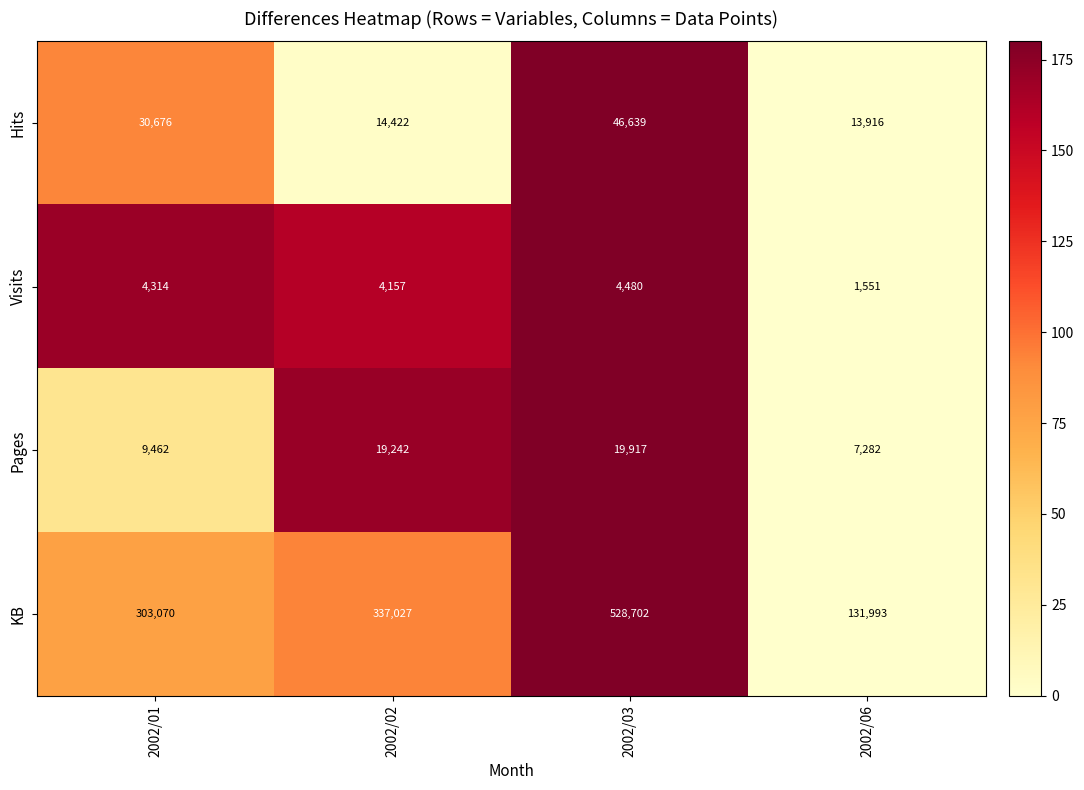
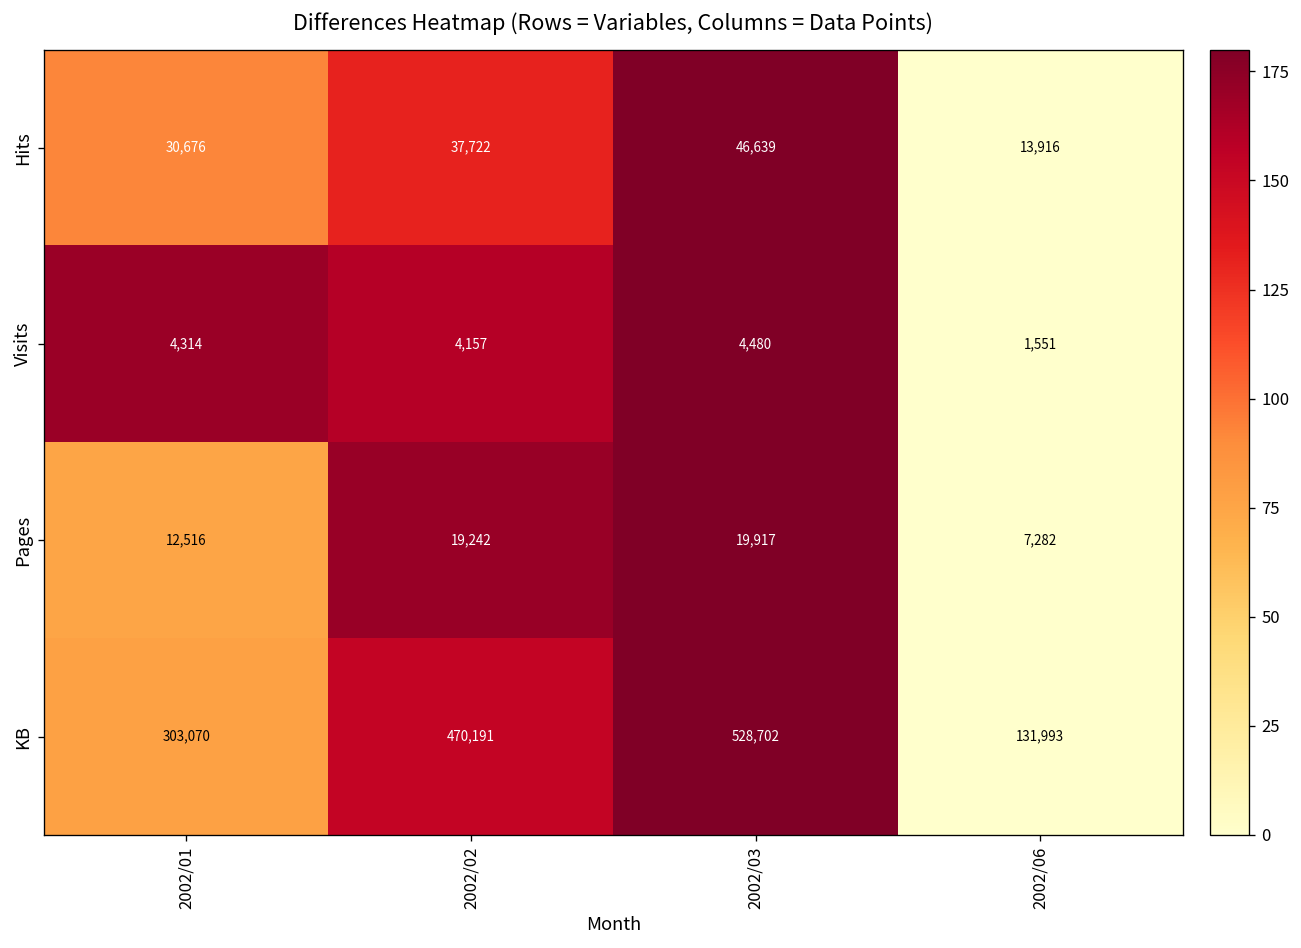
  {
    "Hits": {
      "2002/01": "30,676",
-     "2002/02": "14,422",
+     "2002/02": "37,722",
      "2002/03": "46,639",
      "2002/06": "13,916"
    },
    "Visits": {
      "2002/01": "4,314",
      "2002/02": "4,157",
      "2002/03": "4,480",
      "2002/06": "1,551"
    },
    "Pages": {
-     "2002/01": "9,462",
+     "2002/01": "12,516",
      "2002/02": "19,242",
      "2002/03": "19,917",
      "2002/06": "7,282"
    },
    "KB": {
      "2002/01": "303,070",
-     "2002/02": "337,027",
+     "2002/02": "470,191",
      "2002/03": "528,702",
      "2002/06": "131,993"
    }
  }
